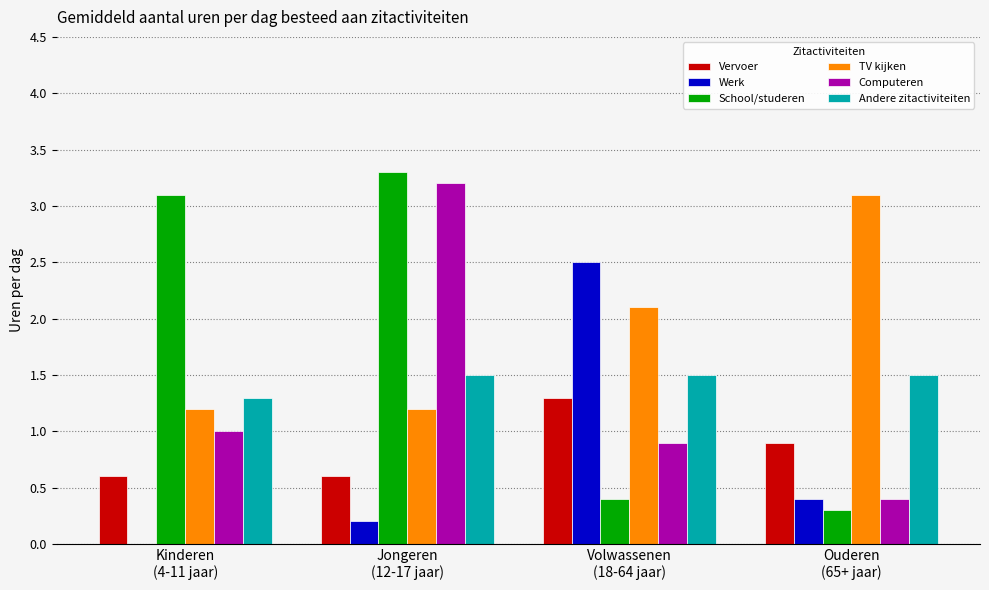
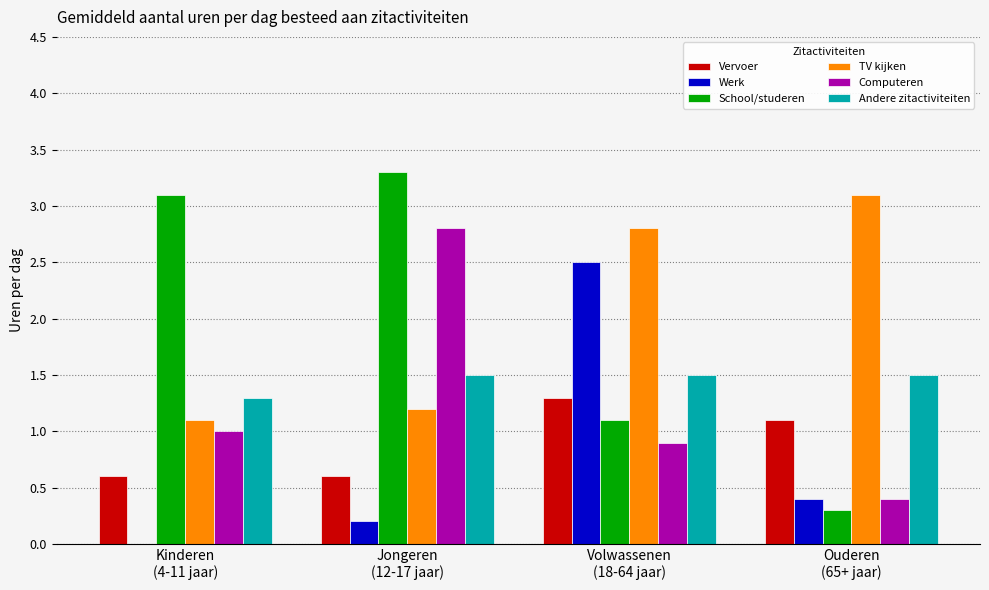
  {
    "Vervoer": {
      "Kinderen (4-11 jaar)": 0.6,
      "Jongeren (12-17 jaar)": 0.6,
      "Volwassenen (18-64 jaar)": 1.3,
-     "Ouderen (65+ jaar)": 0.9
+     "Ouderen (65+ jaar)": 1.1
    },
    "Werk": {
      "Kinderen (4-11 jaar)": 0.0,
      "Jongeren (12-17 jaar)": 0.2,
      "Volwassenen (18-64 jaar)": 2.5,
      "Ouderen (65+ jaar)": 0.4
    },
    "School/studeren": {
      "Kinderen (4-11 jaar)": 3.1,
      "Jongeren (12-17 jaar)": 3.3,
-     "Volwassenen (18-64 jaar)": 0.4,
+     "Volwassenen (18-64 jaar)": 1.1,
      "Ouderen (65+ jaar)": 0.3
    },
    "TV kijken": {
-     "Kinderen (4-11 jaar)": 1.2,
+     "Kinderen (4-11 jaar)": 1.1,
      "Jongeren (12-17 jaar)": 1.2,
-     "Volwassenen (18-64 jaar)": 2.1,
+     "Volwassenen (18-64 jaar)": 2.8,
      "Ouderen (65+ jaar)": 3.1
    },
    "Computeren": {
      "Kinderen (4-11 jaar)": 1.0,
-     "Jongeren (12-17 jaar)": 3.2,
+     "Jongeren (12-17 jaar)": 2.8,
      "Volwassenen (18-64 jaar)": 0.9,
      "Ouderen (65+ jaar)": 0.4
    },
    "Andere zitactiviteiten": {
      "Kinderen (4-11 jaar)": 1.3,
      "Jongeren (12-17 jaar)": 1.5,
      "Volwassenen (18-64 jaar)": 1.5,
      "Ouderen (65+ jaar)": 1.5
    }
  }
